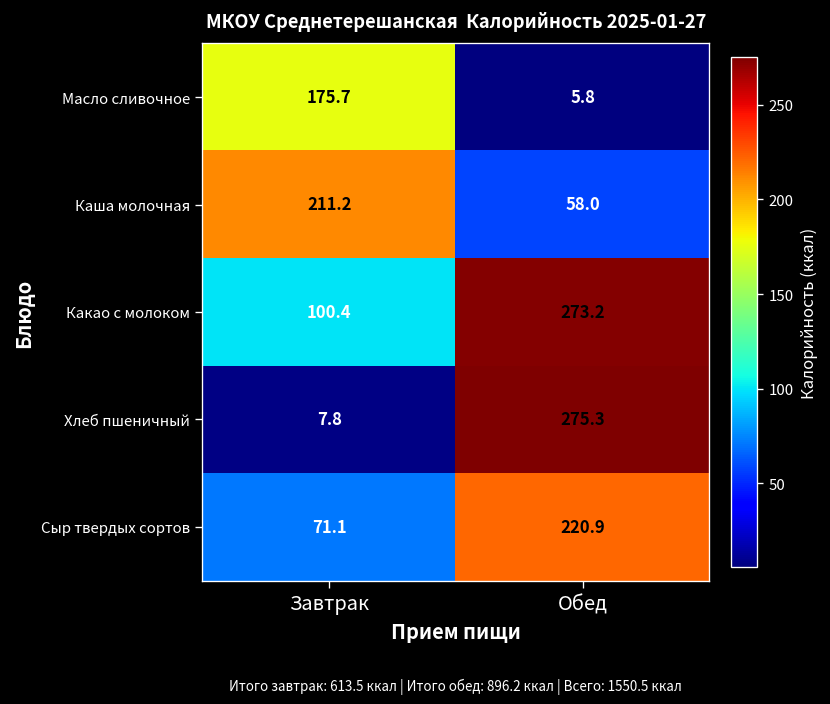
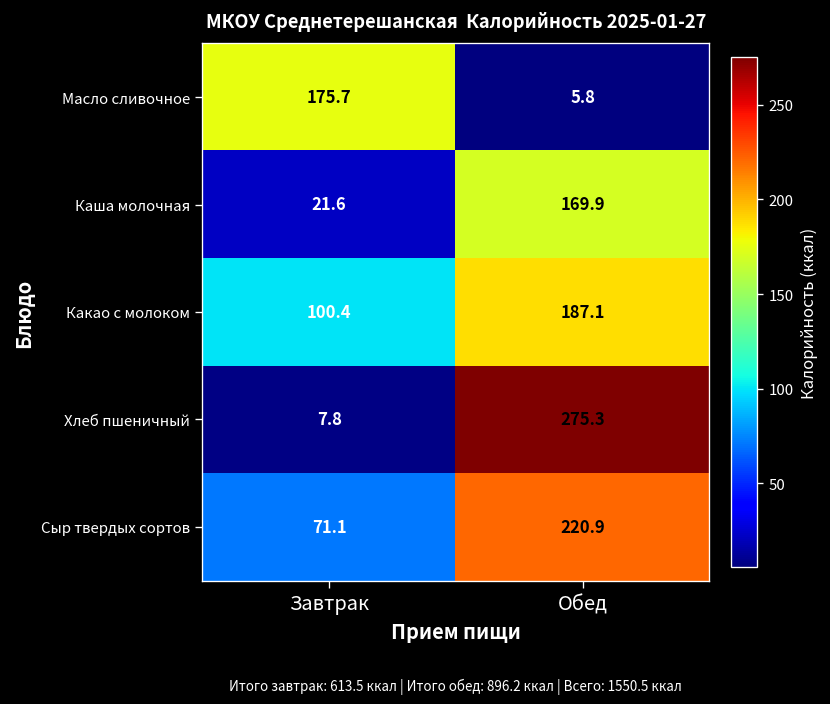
  {
    "Масло сливочное": {
      "Завтрак": 175.7,
      "Обед": 5.8
    },
    "Каша молочная": {
-     "Завтрак": 211.2,
-     "Обед": 58.0
+     "Завтрак": 21.6,
+     "Обед": 169.9
    },
    "Какао с молоком": {
      "Завтрак": 100.4,
-     "Обед": 273.2
+     "Обед": 187.1
    },
    "Хлеб пшеничный": {
      "Завтрак": 7.8,
      "Обед": 275.3
    },
    "Сыр твердых сортов": {
      "Завтрак": 71.1,
      "Обед": 220.9
    }
  }
